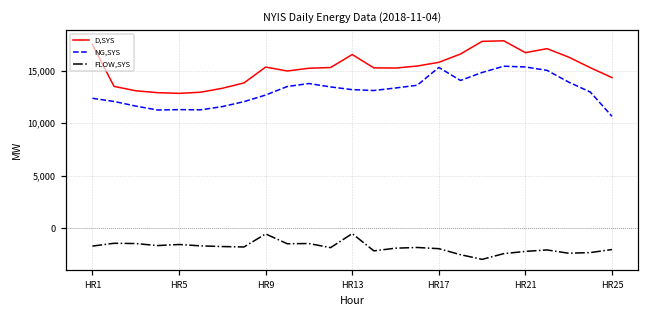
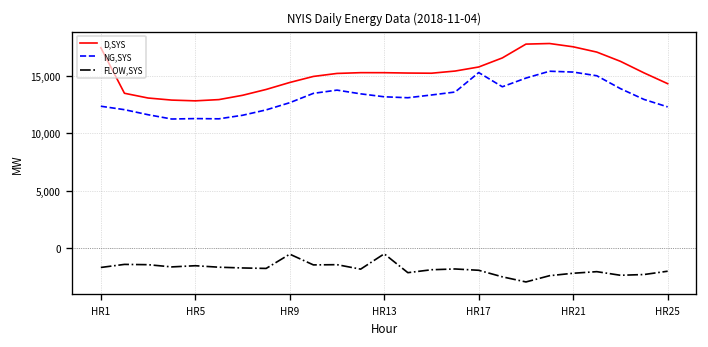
  {
    "D,SYS": {
      "HR5": "13,000",
-     "HR9": "15,000",
-     "HR13": "17,000",
+     "HR9": "14,000",
+     "HR13": "15,000",
      "HR17": "16,000",
-     "HR21": "17,000",
+     "HR21": "18,000",
      "HR25": "14,000"
    },
    "NG,SYS": {
      "HR1": "12,000",
      "HR5": "11,000",
      "HR9": "13,000",
      "HR13": "13,000",
      "HR17": "15,000",
      "HR21": "15,000",
-     "HR25": "11,000"
+     "HR25": "12,000"
    },
    "FLOW,SYS": {
      "HR1": "-2,000",
      "HR5": "-2,000",
      "HR9": "-1,000",
      "HR13": "-1,000",
      "HR17": "-2,000",
      "HR21": "-2,000",
      "HR25": "-2,000"
    }
  }
